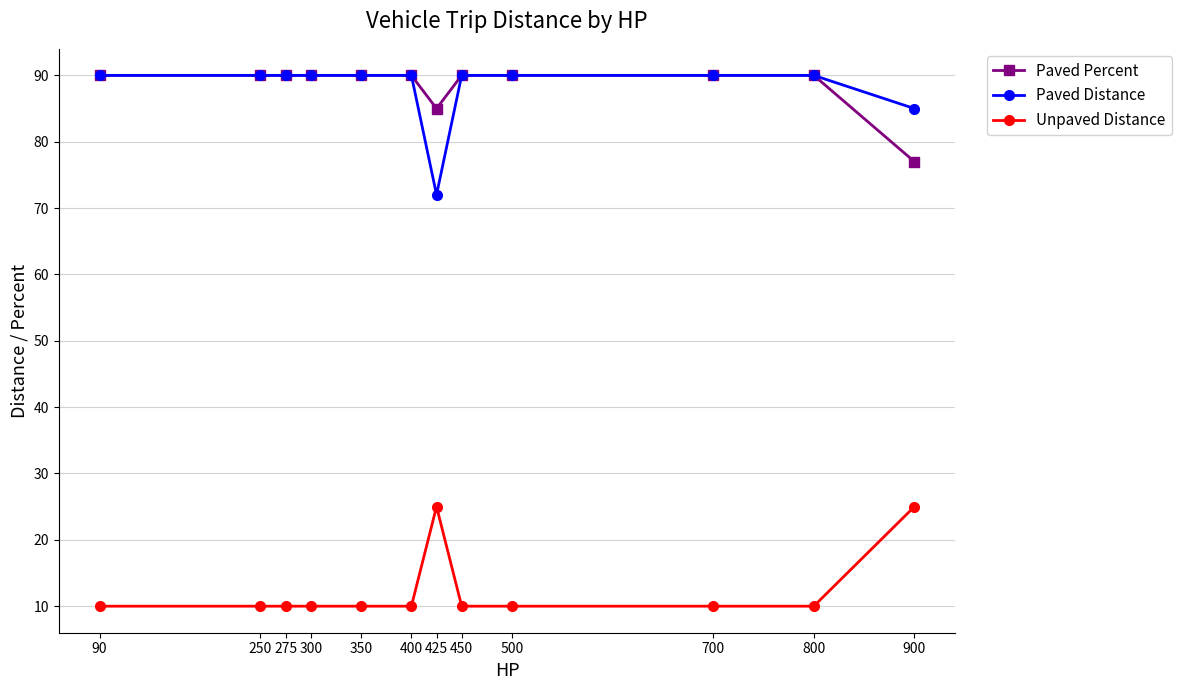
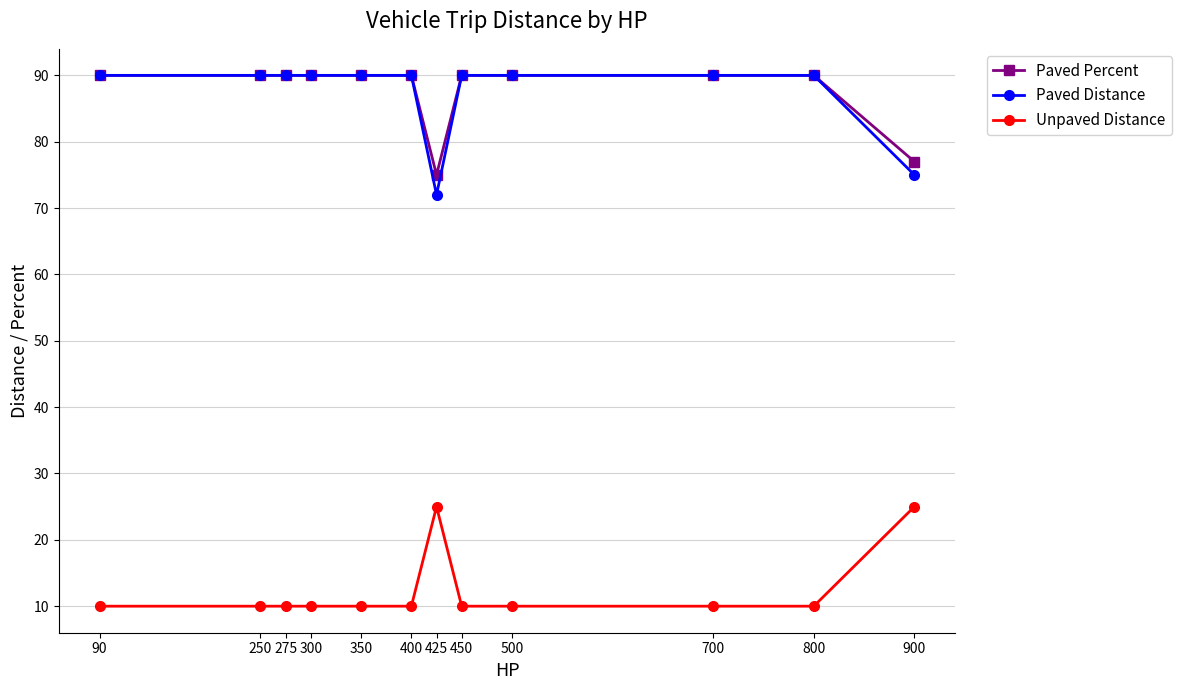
  {
    "Paved Percent": {
-     "425": 85,
+     "425": 75,
      "900": 77
    },
    "Paved Distance": {
      "425": 72,
-     "900": 85
+     "900": 75
    },
    "Unpaved Distance": {
      "90": 10,
      "250": 10,
      "275": 10,
      "300": 10,
      "350": 10,
      "400": 10,
      "425": 25,
      "450": 10,
      "500": 10,
      "700": 10,
      "800": 10,
      "900": 25
    }
  }
